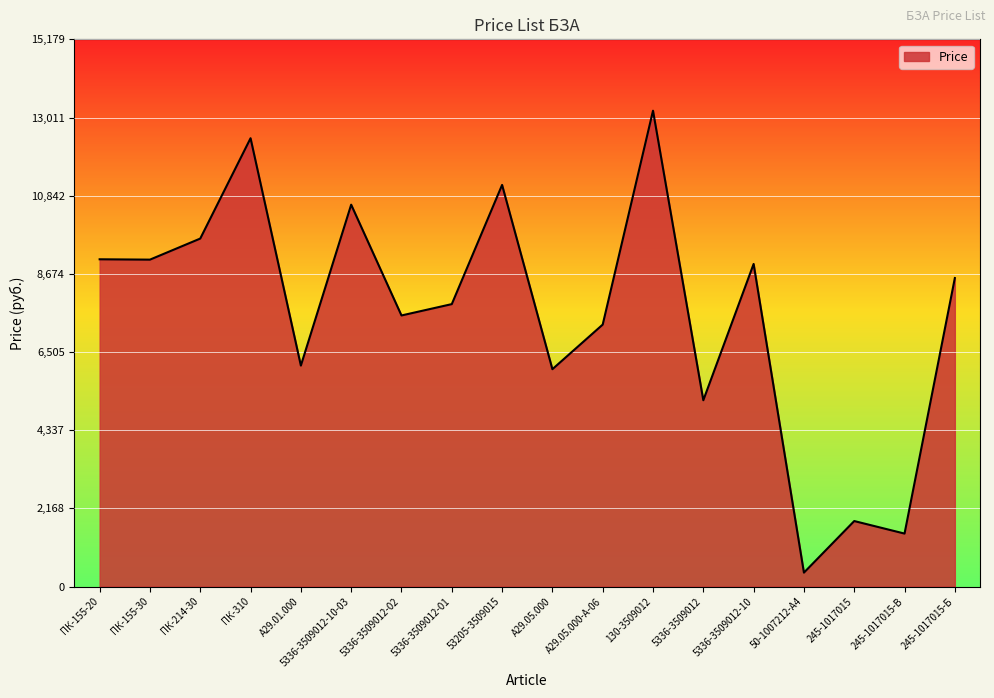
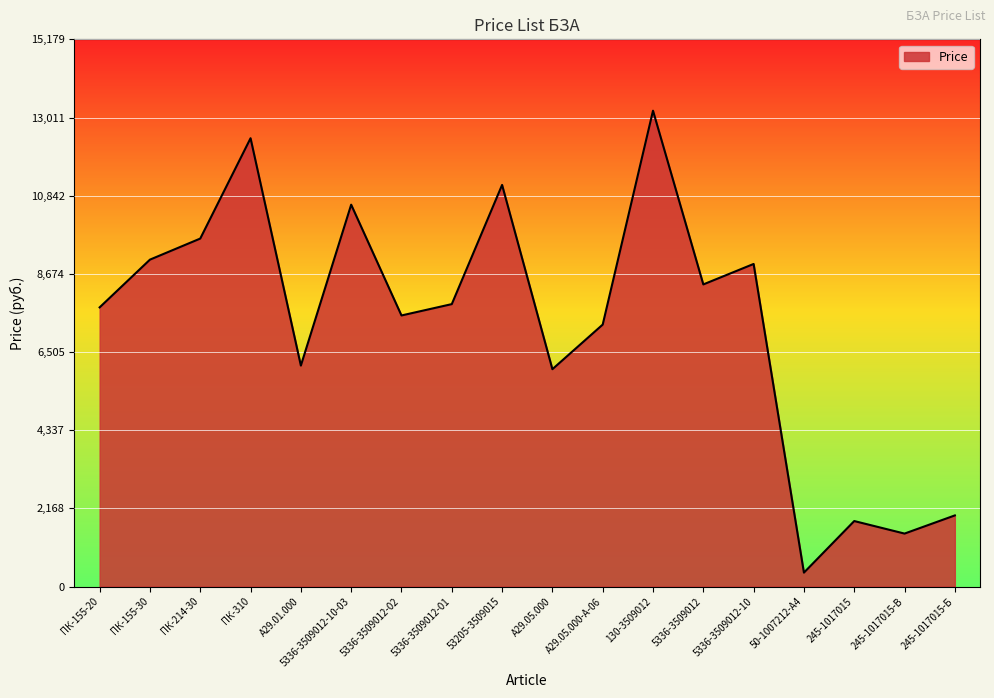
  {
-   "ПК-155-20": "9,100",
+   "ПК-155-20": "7,700",
    "ПК-155-30": "9,100",
    "ПК-214-30": "9,700",
    "ПК-310": "12,400",
    "А29.01.000": "6,100",
    "5336-3509012-10-03": "10,600",
    "5336-3509012-02": "7,500",
    "5336-3509012-01": "7,800",
    "53205-3509015": "11,100",
    "А29.05.000": "6,000",
    "А29.05.000-А-06": "7,300",
    "130-3509012": "13,200",
-   "5336-3509012": "5,200",
+   "5336-3509012": "8,400",
    "5336-3509012-10": "8,900",
    "50-1007212-А4": "400",
    "245-1017015": "1,800",
    "245-1017015-В": "1,500",
-   "245-1017015-Б": "8,600"
+   "245-1017015-Б": "2,000"
  }
